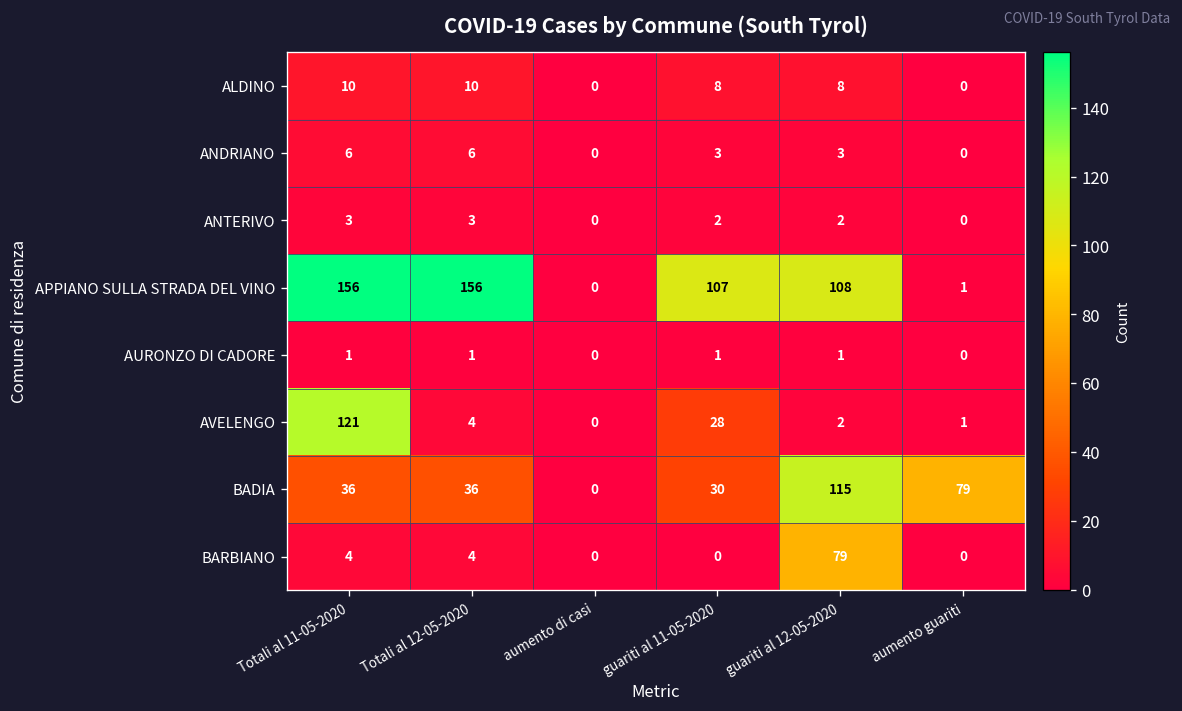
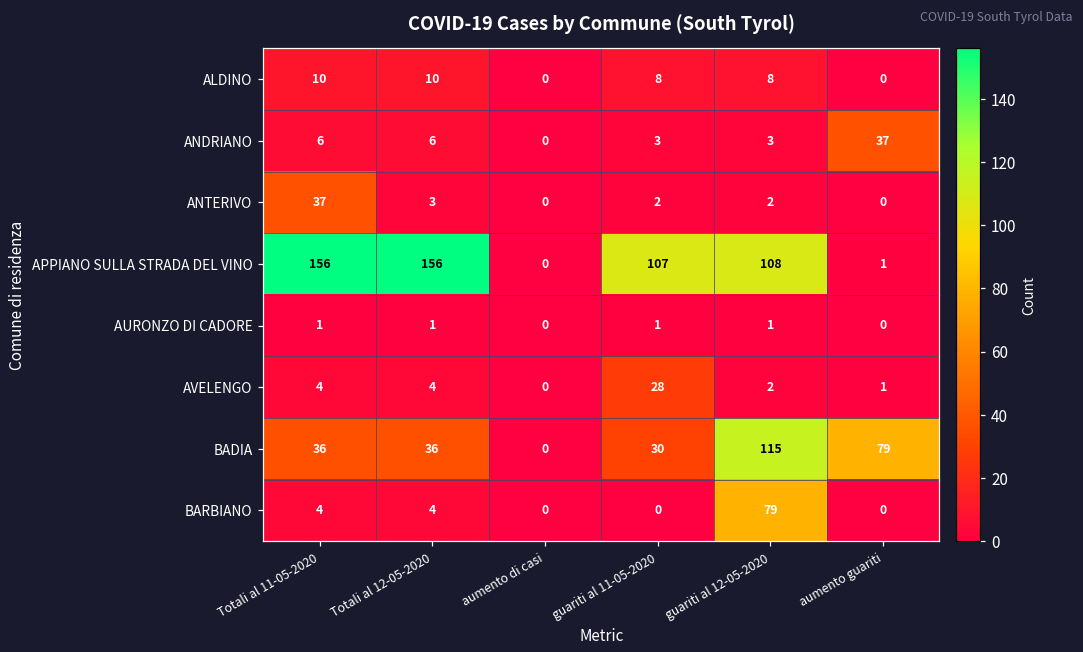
  {
    "ALDINO": {
      "Totali al 11-05-2020": 10,
      "Totali al 12-05-2020": 10,
      "aumento di casi": 0,
      "guariti al 11-05-2020": 8,
      "guariti al 12-05-2020": 8,
      "aumento guariti": 0
    },
    "ANDRIANO": {
      "Totali al 11-05-2020": 6,
      "Totali al 12-05-2020": 6,
      "aumento di casi": 0,
      "guariti al 11-05-2020": 3,
      "guariti al 12-05-2020": 3,
-     "aumento guariti": 0
+     "aumento guariti": 37
    },
    "ANTERIVO": {
-     "Totali al 11-05-2020": 3,
+     "Totali al 11-05-2020": 37,
      "Totali al 12-05-2020": 3,
      "aumento di casi": 0,
      "guariti al 11-05-2020": 2,
      "guariti al 12-05-2020": 2,
      "aumento guariti": 0
    },
    "APPIANO SULLA STRADA DEL VINO": {
      "Totali al 11-05-2020": 156,
      "Totali al 12-05-2020": 156,
      "aumento di casi": 0,
      "guariti al 11-05-2020": 107,
      "guariti al 12-05-2020": 108,
      "aumento guariti": 1
    },
    "AURONZO DI CADORE": {
      "Totali al 11-05-2020": 1,
      "Totali al 12-05-2020": 1,
      "aumento di casi": 0,
      "guariti al 11-05-2020": 1,
      "guariti al 12-05-2020": 1,
      "aumento guariti": 0
    },
    "AVELENGO": {
-     "Totali al 11-05-2020": 121,
+     "Totali al 11-05-2020": 4,
      "Totali al 12-05-2020": 4,
      "aumento di casi": 0,
      "guariti al 11-05-2020": 28,
      "guariti al 12-05-2020": 2,
      "aumento guariti": 1
    },
    "BADIA": {
      "Totali al 11-05-2020": 36,
      "Totali al 12-05-2020": 36,
      "aumento di casi": 0,
      "guariti al 11-05-2020": 30,
      "guariti al 12-05-2020": 115,
      "aumento guariti": 79
    },
    "BARBIANO": {
      "Totali al 11-05-2020": 4,
      "Totali al 12-05-2020": 4,
      "aumento di casi": 0,
      "guariti al 11-05-2020": 0,
      "guariti al 12-05-2020": 79,
      "aumento guariti": 0
    }
  }
